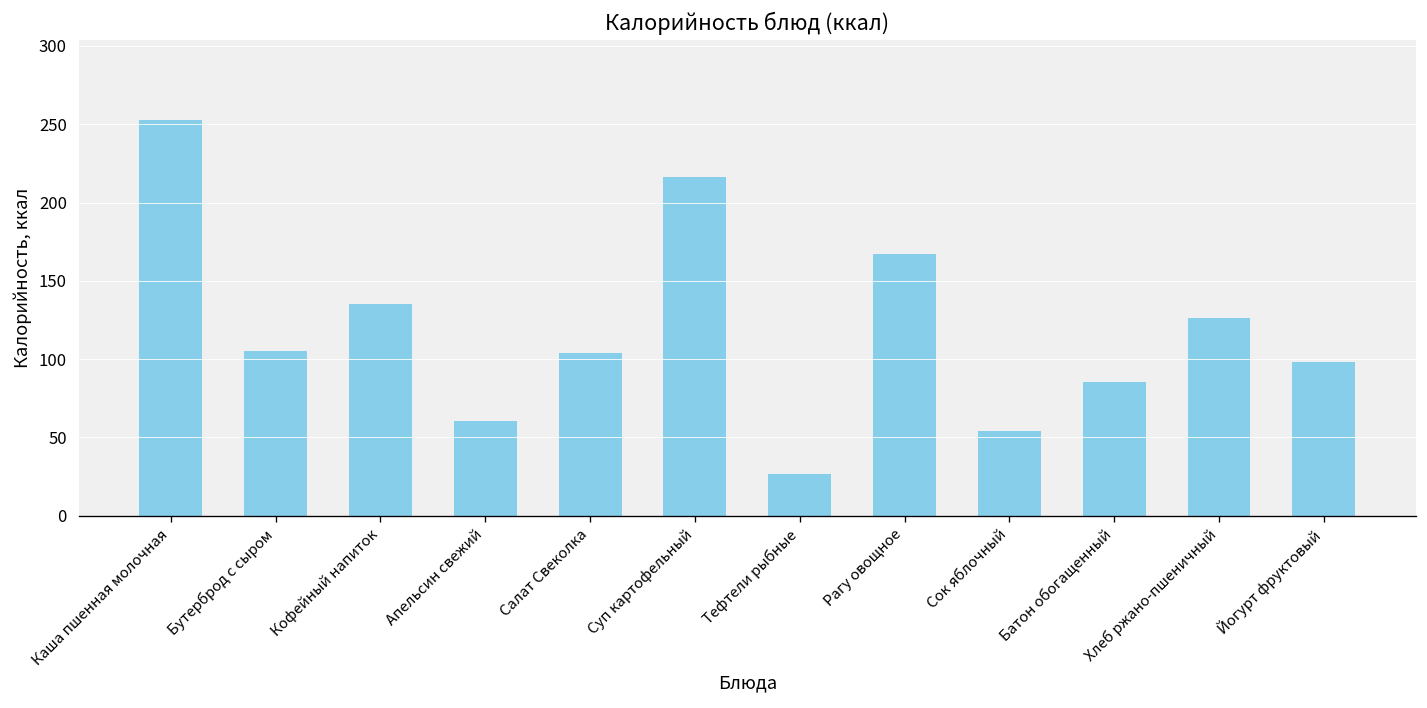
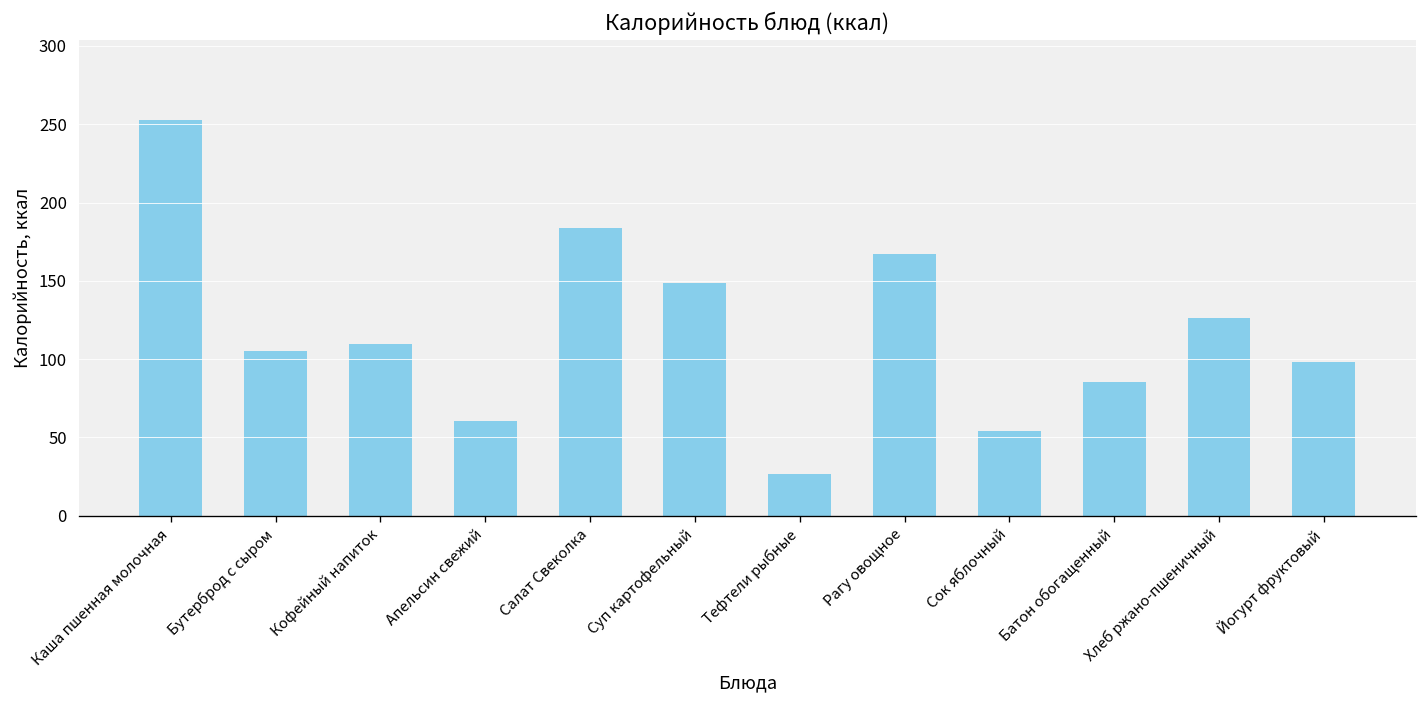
  {
    "Каша пшенная молочная": 253,
    "Бутерброд с сыром": 105,
-   "Кофейный напиток": 135,
+   "Кофейный напиток": 109,
    "Апельсин свежий": 60,
-   "Салат Свеколка": 104,
-   "Суп картофельный": 216,
+   "Салат Свеколка": 184,
+   "Суп картофельный": 149,
    "Тефтели рыбные": 26,
    "Рагу овощное": 167,
    "Сок яблочный": 54,
    "Батон обогащенный": 86,
    "Хлеб ржано-пшеничный": 126,
    "Йогурт фруктовый": 98
  }
